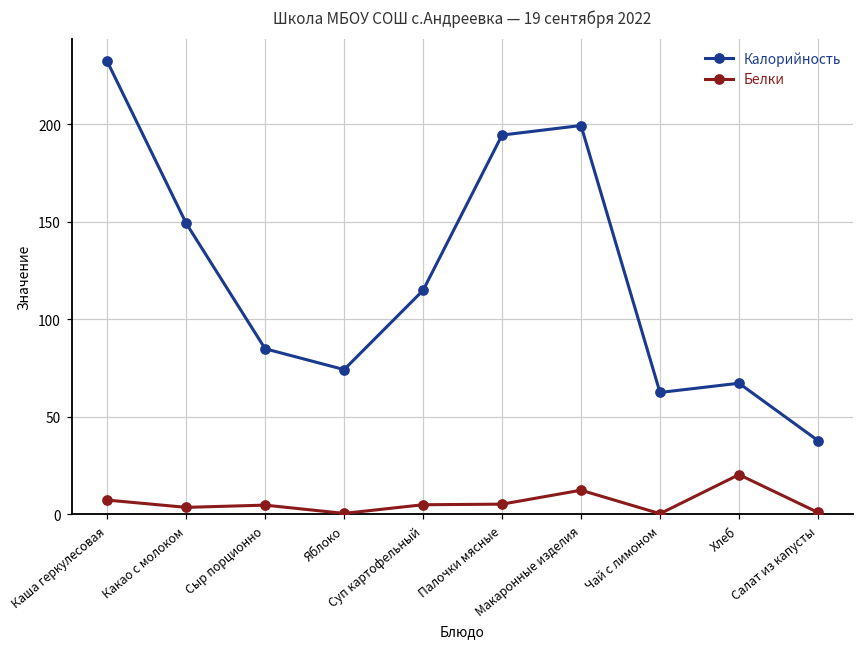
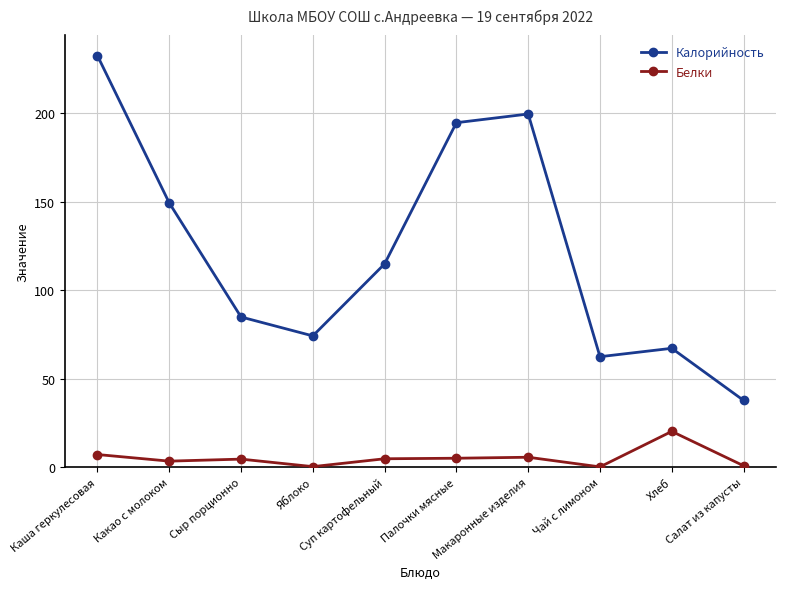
  {
    "Калорийность": {
      "Каша геркулесовая": 232,
      "Какао с молоком": 149,
      "Сыр порционно": 85,
      "Яблоко": 74,
      "Суп картофельный": 115,
      "Палочки мясные": 195,
      "Макаронные изделия": 199,
      "Чай с лимоном": 62,
      "Хлеб": 67,
      "Салат из капусты": 38
    },
    "Белки": {
      "Каша геркулесовая": 7,
      "Какао с молоком": 4,
      "Сыр порционно": 5,
      "Яблоко": 0,
      "Суп картофельный": 5,
      "Палочки мясные": 5,
-     "Макаронные изделия": 12,
+     "Макаронные изделия": 6,
      "Чай с лимоном": 0,
      "Хлеб": 20,
      "Салат из капусты": 1
    }
  }
